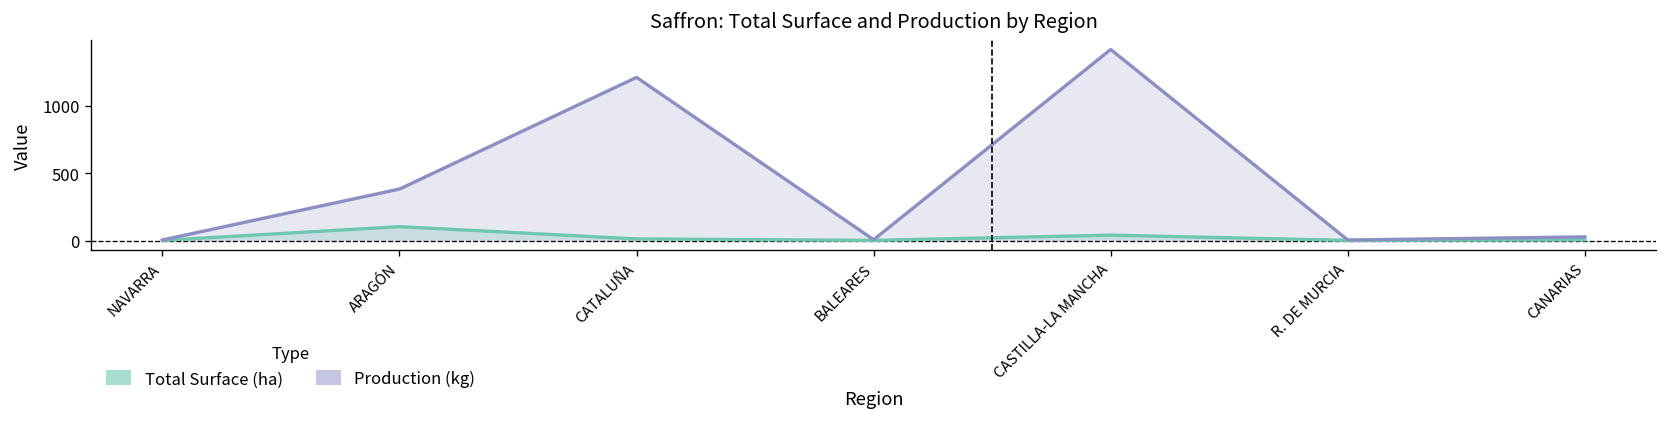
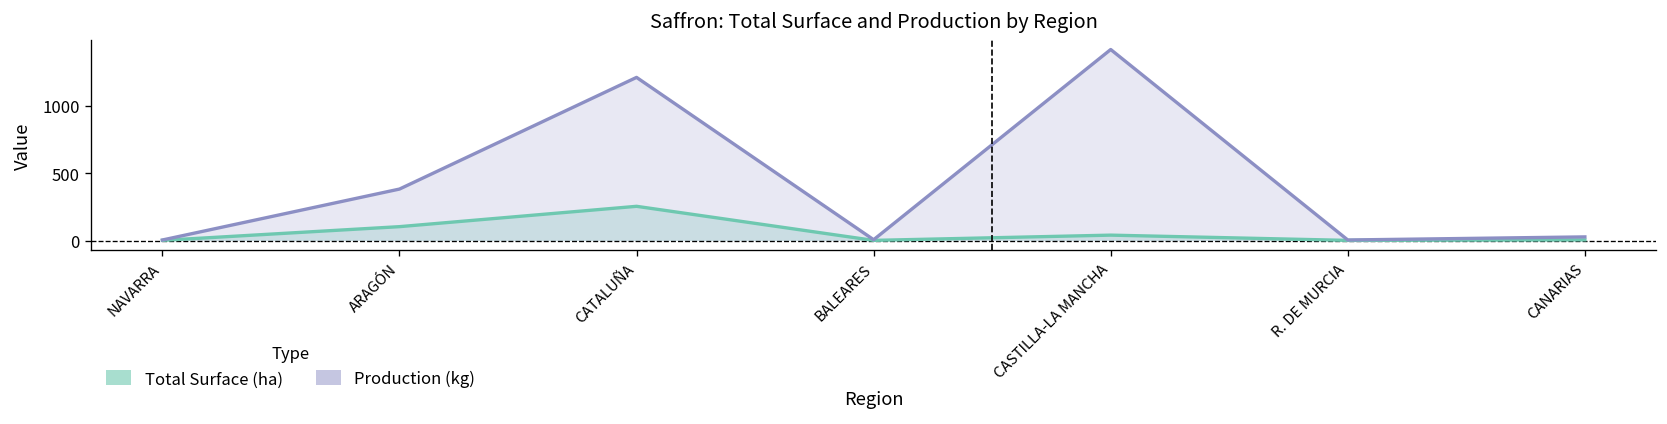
  {
    "Total Surface (ha)": {
      "ARAGÓN": 100,
-     "CATALUÑA": 10,
+     "CATALUÑA": 250,
      "CASTILLA-LA MANCHA": 40
    },
    "Production (kg)": {
      "ARAGÓN": 380,
      "CATALUÑA": 1210,
      "CASTILLA-LA MANCHA": 1420
    }
  }
